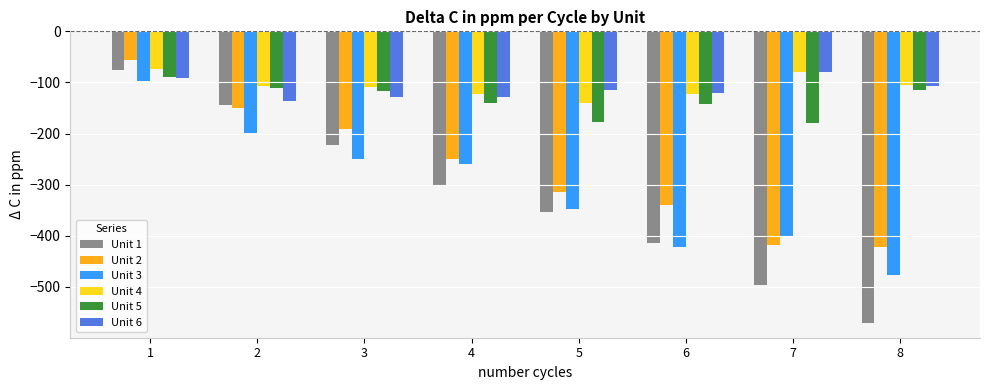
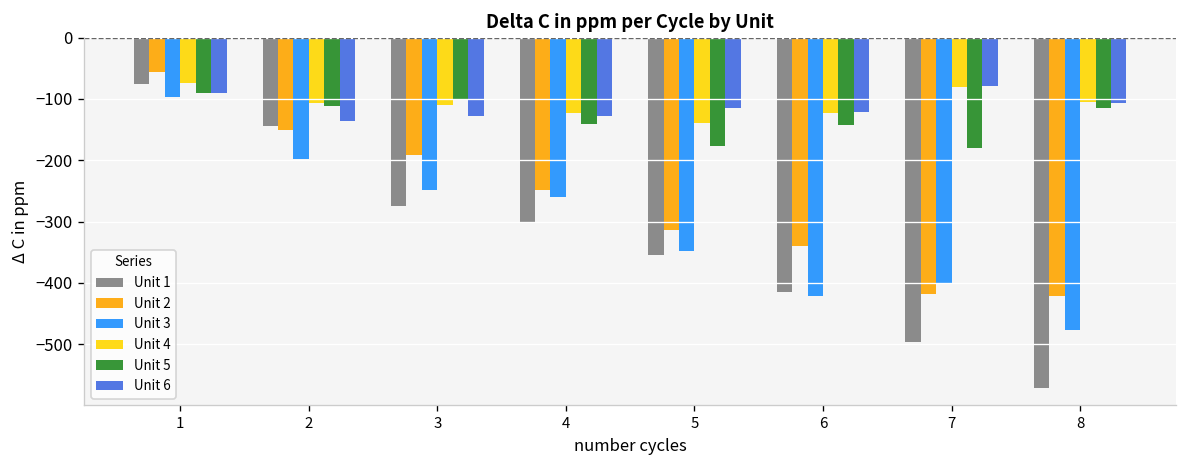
  {
    "Unit 1": {
      "1": -80,
      "2": -140,
-     "3": -220,
+     "3": -280,
      "4": -300,
      "5": -350,
      "6": -420,
      "7": -500,
      "8": -570
    },
    "Unit 3": {
      "1": -100,
      "2": -200,
      "3": -250,
      "4": -260,
      "5": -350,
      "6": -420,
      "7": -400,
      "8": -480
    },
    "Unit 5": {
      "1": -90,
      "2": -110,
-     "3": -120,
+     "3": -100,
      "4": -140,
      "5": -180,
      "6": -140,
      "7": -180,
      "8": -110
    },
    "Unit 6": {
      "1": -90,
      "2": -140,
      "3": -130,
      "4": -130,
      "5": -110,
      "6": -120,
      "7": -80,
      "8": -110
    }
  }
